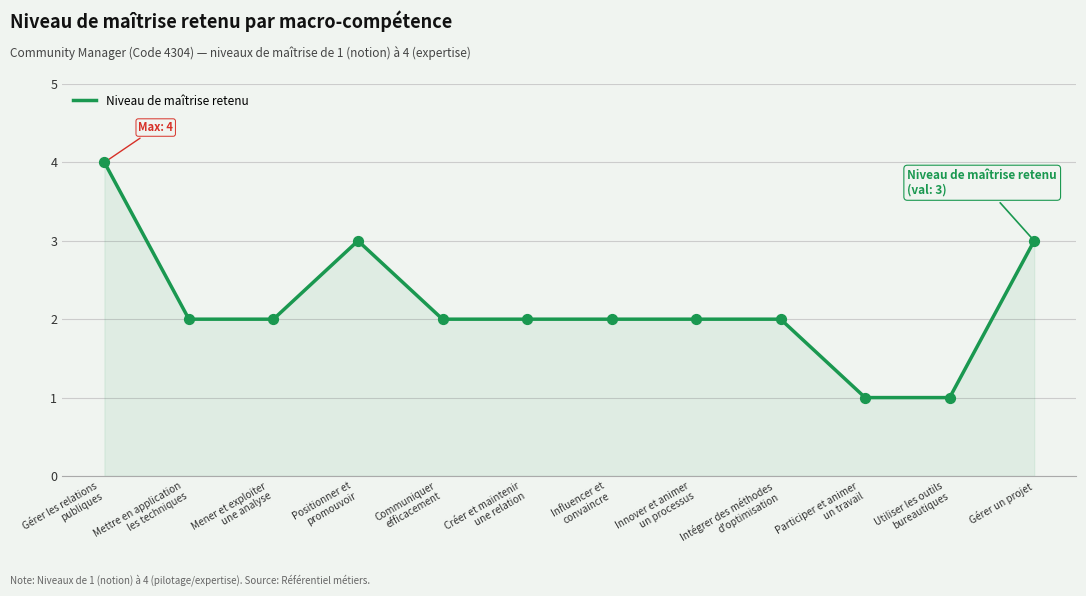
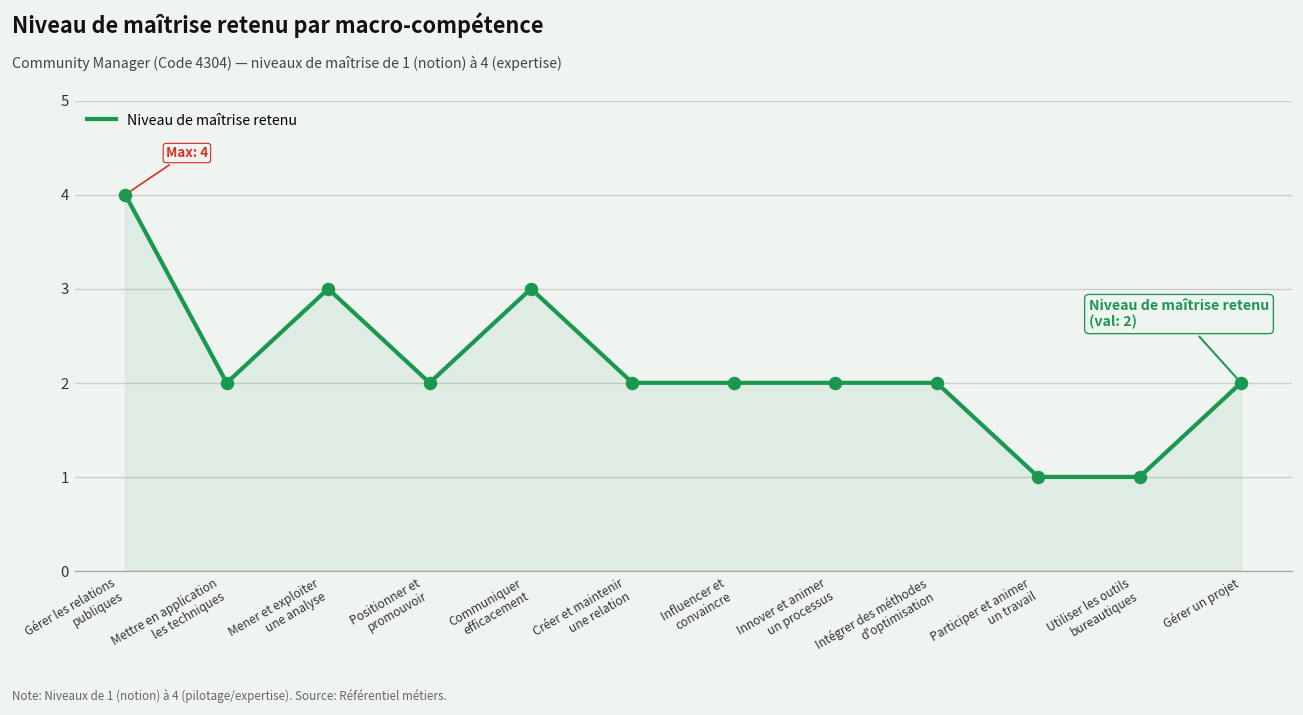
  {
-   "Mener et exploiter une analyse": 2,
-   "Positionner et promouvoir": 3,
-   "Communiquer efficacement": 2,
-   "Gérer un projet": 3
+   "Mener et exploiter une analyse": 3,
+   "Positionner et promouvoir": 2,
+   "Communiquer efficacement": 3,
+   "Gérer un projet": 2
  }
